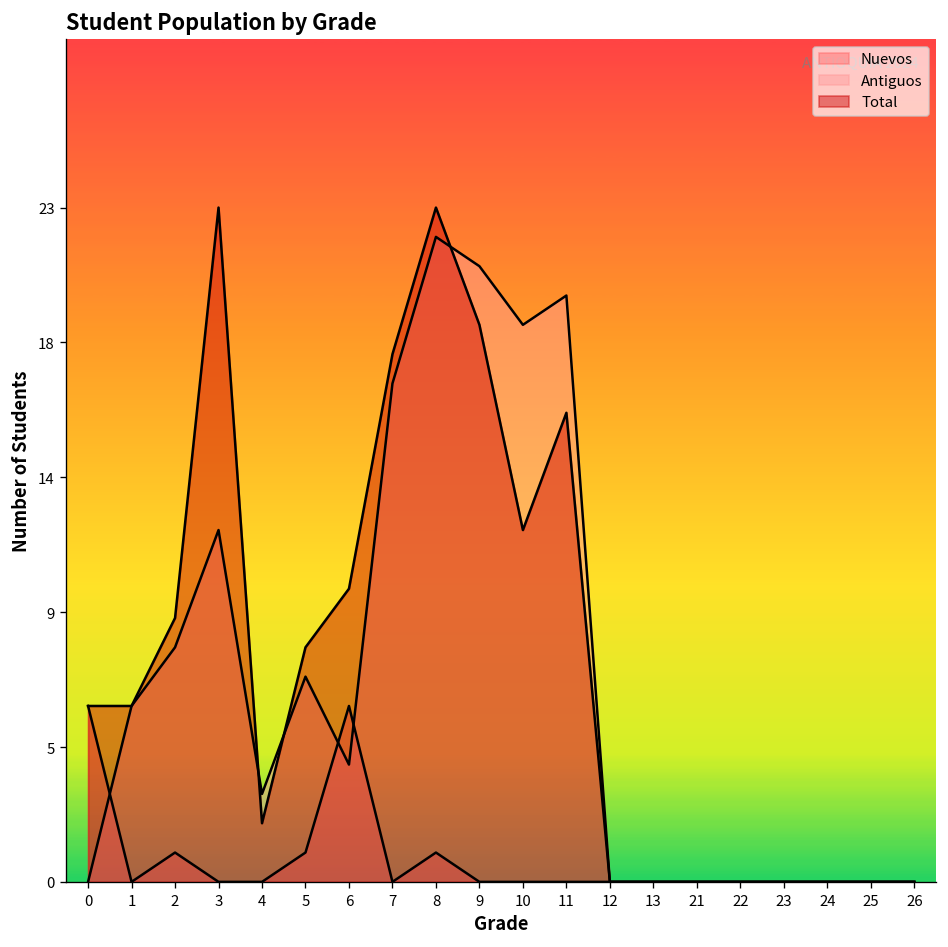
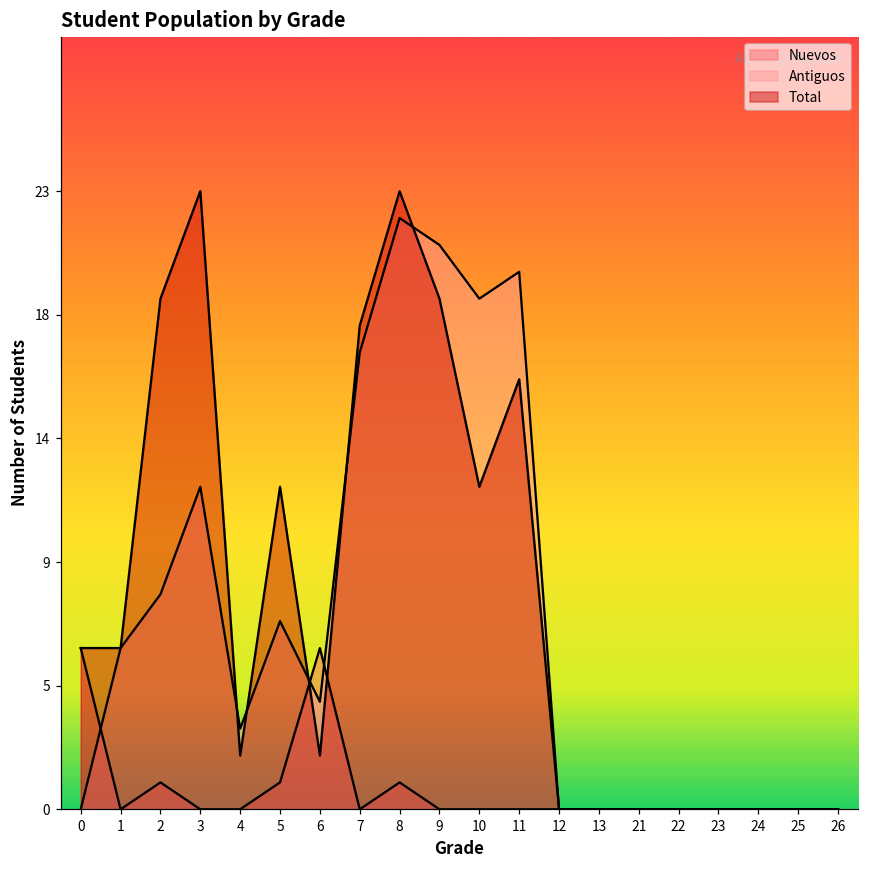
  {
    "Total": {
-     "2": 9,
+     "2": 19,
      "3": 23,
      "4": 2,
-     "5": 8,
-     "6": 10,
+     "5": 12,
+     "6": 2,
      "7": 18,
      "8": 23,
      "9": 19,
      "10": 12,
      "11": 16
    }
  }
